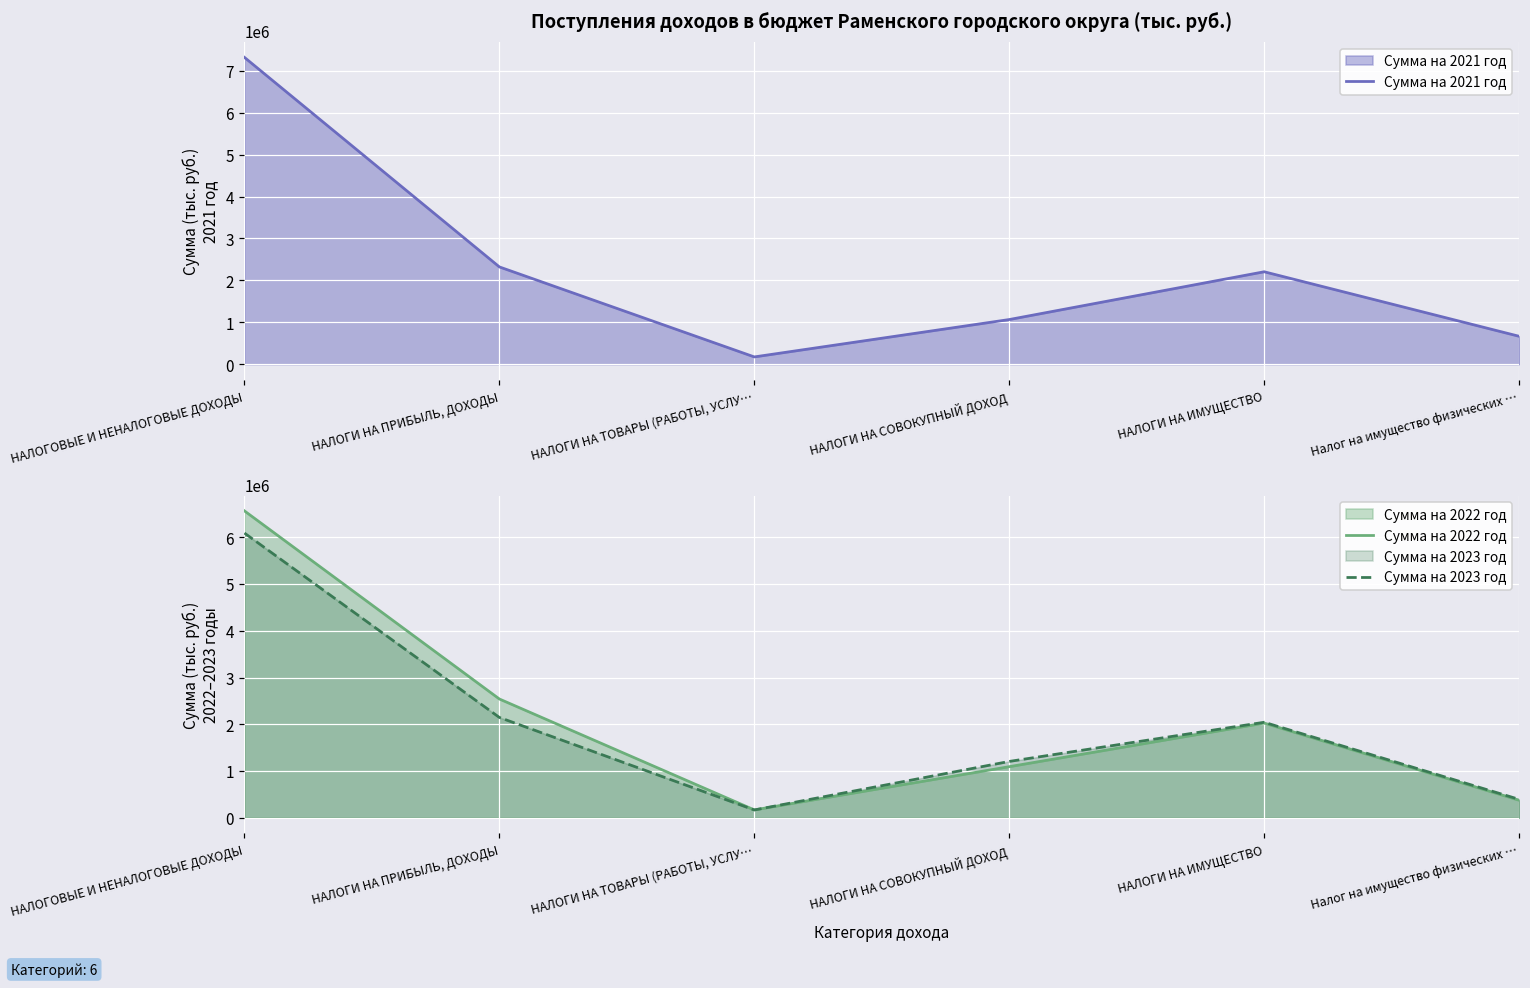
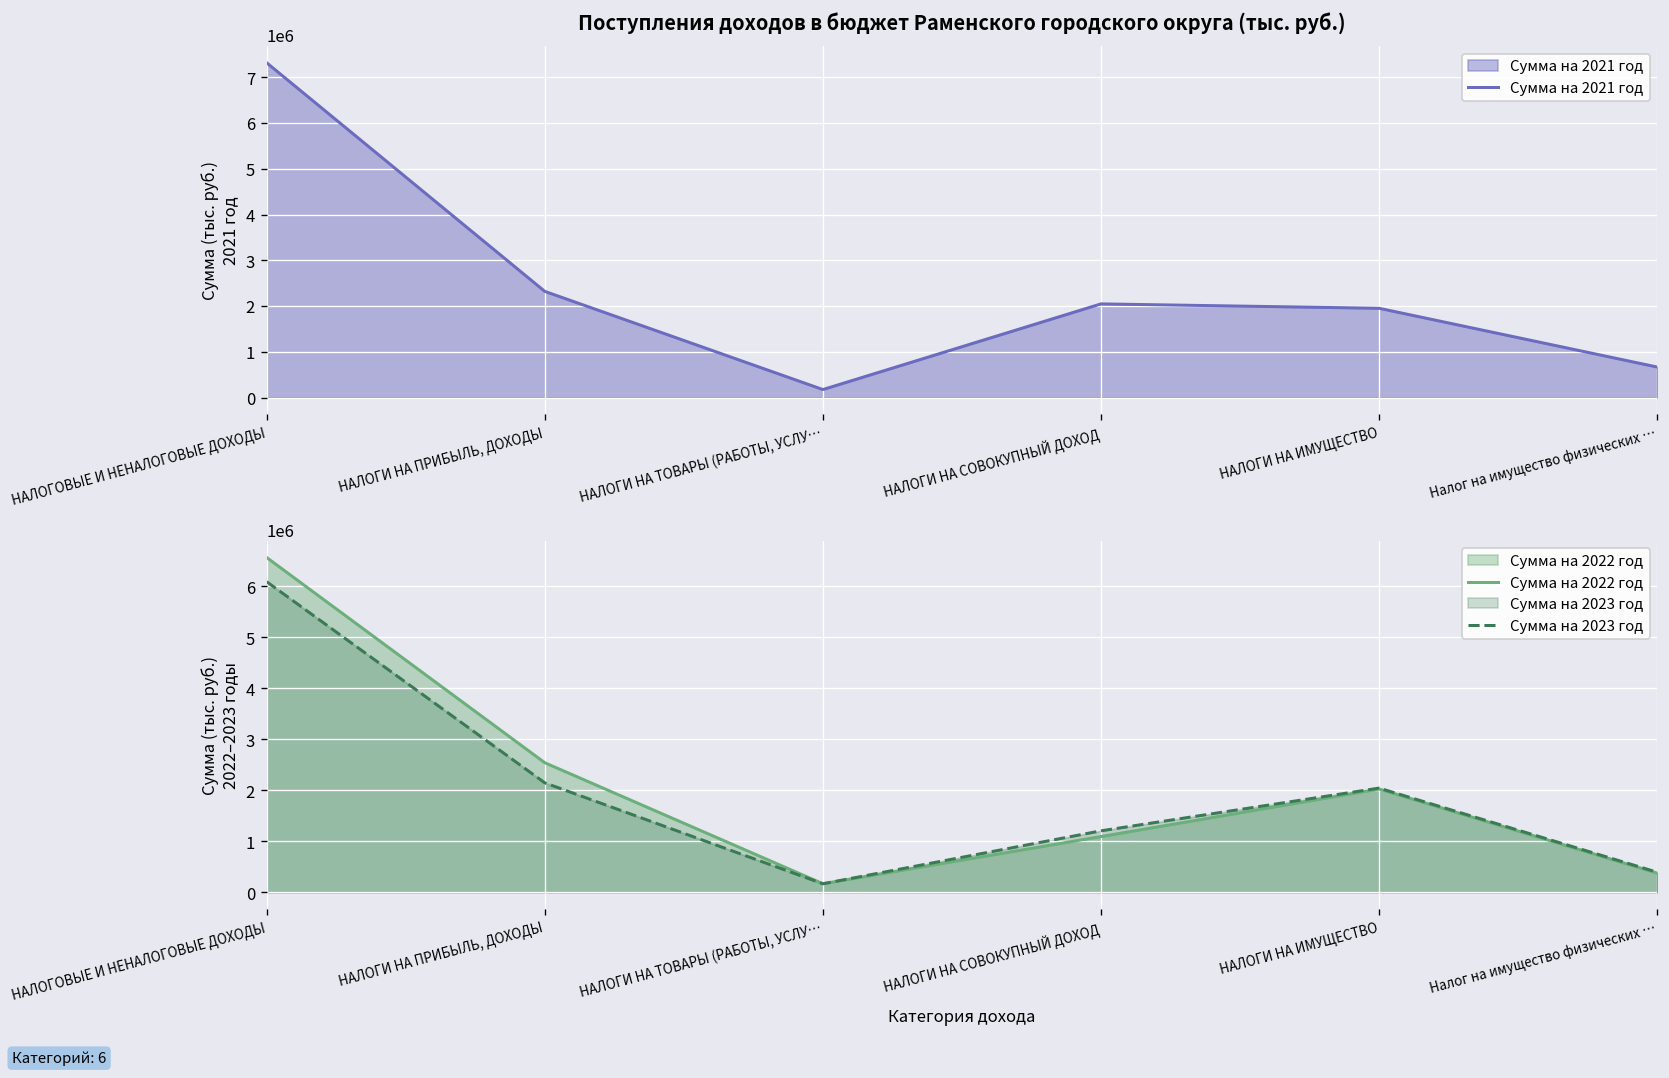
  {
    "Поступления доходов в бюджет Раменского городского округа (тыс. руб.)": {
      "НАЛОГОВЫЕ И НЕНАЛОГОВЫЕ ДОХОДЫ": 7300000,
      "НАЛОГИ НА ПРИБЫЛЬ, ДОХОДЫ": 2300000,
      "НАЛОГИ НА ТОВАРЫ (РАБОТЫ, УСЛУ…": 200000,
-     "НАЛОГИ НА СОВОКУПНЫЙ ДОХОД": 1100000,
-     "НАЛОГИ НА ИМУЩЕСТВО": 2200000,
+     "НАЛОГИ НА СОВОКУПНЫЙ ДОХОД": 2000000,
+     "НАЛОГИ НА ИМУЩЕСТВО": 2000000,
      "Налог на имущество физических …": 700000
    }
  }
